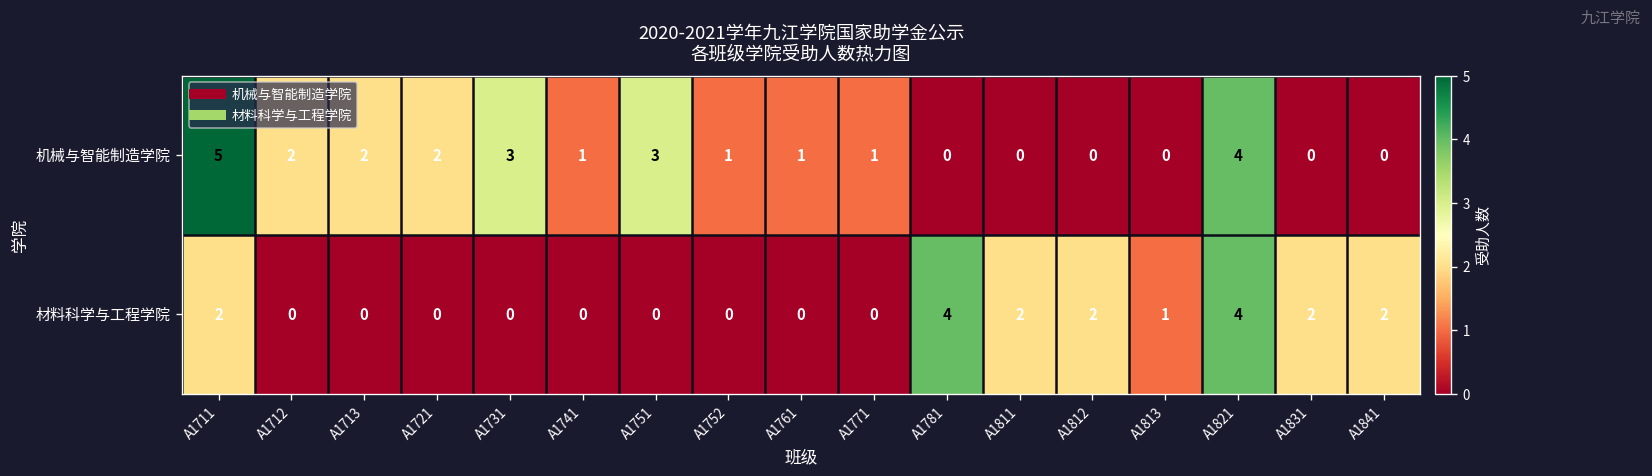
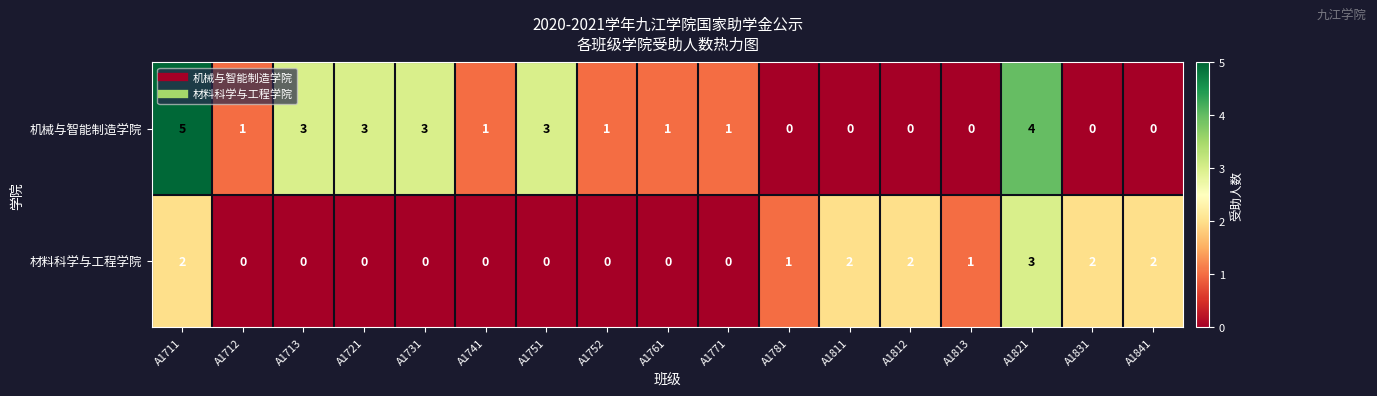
  {
    "机械与智能制造学院": {
      "A1711": 5,
-     "A1712": 2,
-     "A1713": 2,
-     "A1721": 2,
+     "A1712": 1,
+     "A1713": 3,
+     "A1721": 3,
      "A1731": 3,
      "A1741": 1,
      "A1751": 3,
      "A1752": 1,
      "A1761": 1,
      "A1771": 1,
      "A1781": 0,
      "A1811": 0,
      "A1812": 0,
      "A1813": 0,
      "A1821": 4,
      "A1831": 0,
      "A1841": 0
    },
    "材料科学与工程学院": {
      "A1711": 2,
      "A1712": 0,
      "A1713": 0,
      "A1721": 0,
      "A1731": 0,
      "A1741": 0,
      "A1751": 0,
      "A1752": 0,
      "A1761": 0,
      "A1771": 0,
-     "A1781": 4,
+     "A1781": 1,
      "A1811": 2,
      "A1812": 2,
      "A1813": 1,
-     "A1821": 4,
+     "A1821": 3,
      "A1831": 2,
      "A1841": 2
    }
  }
